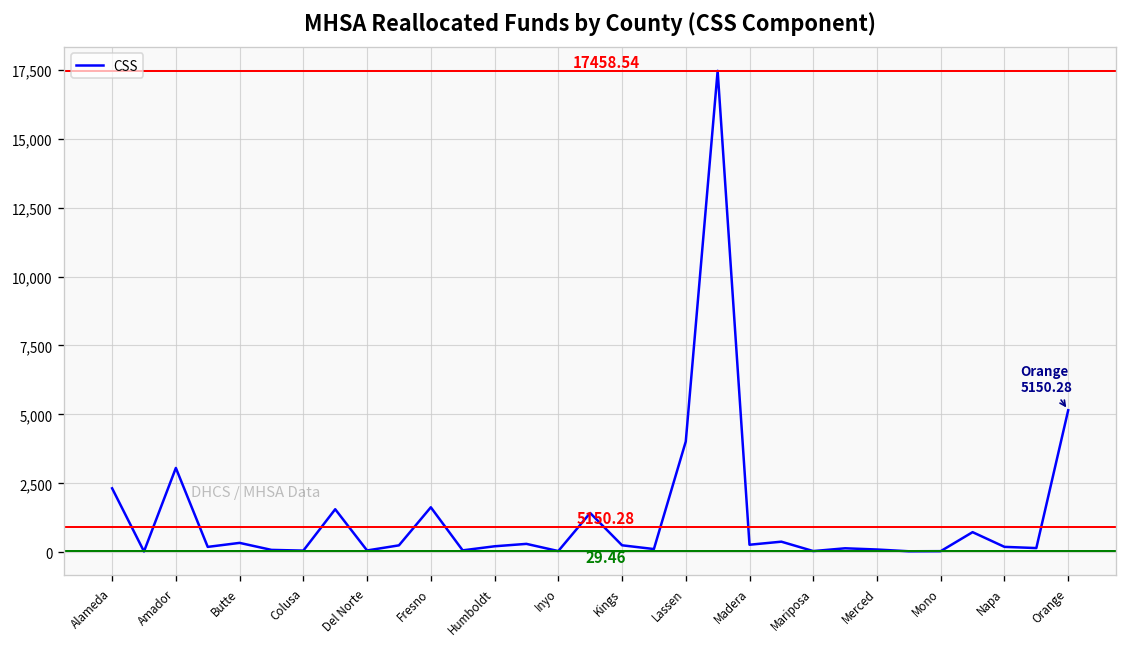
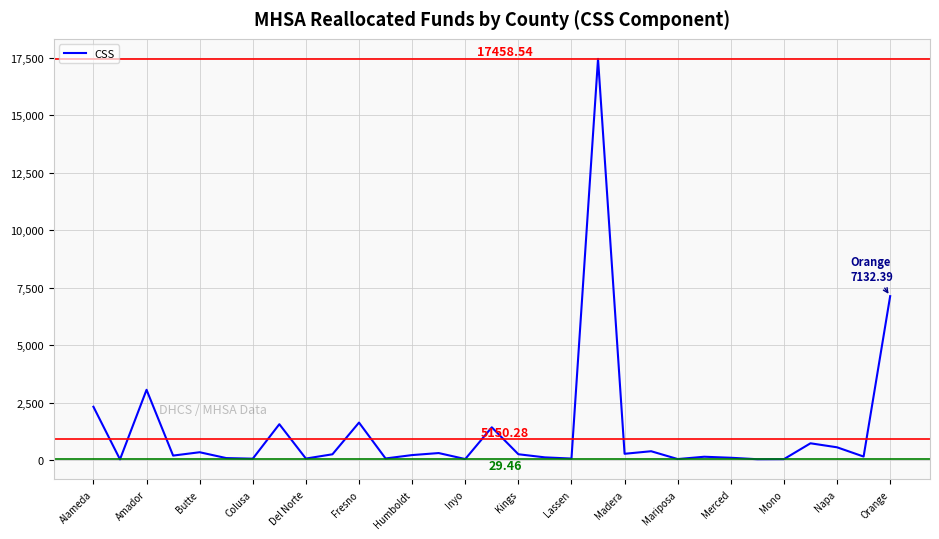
  {
-   "Lassen": "4,000",
-   "Napa": "200",
-   "Orange": "5150.28"
+   "Lassen": "100",
+   "Napa": "600",
+   "Orange": "7132.39"
  }
